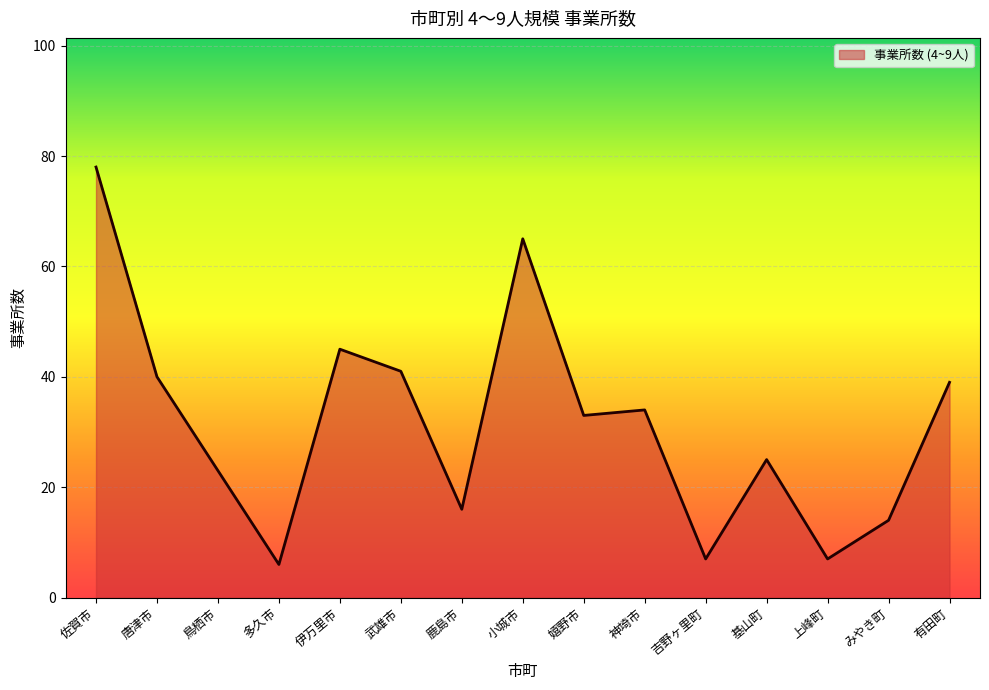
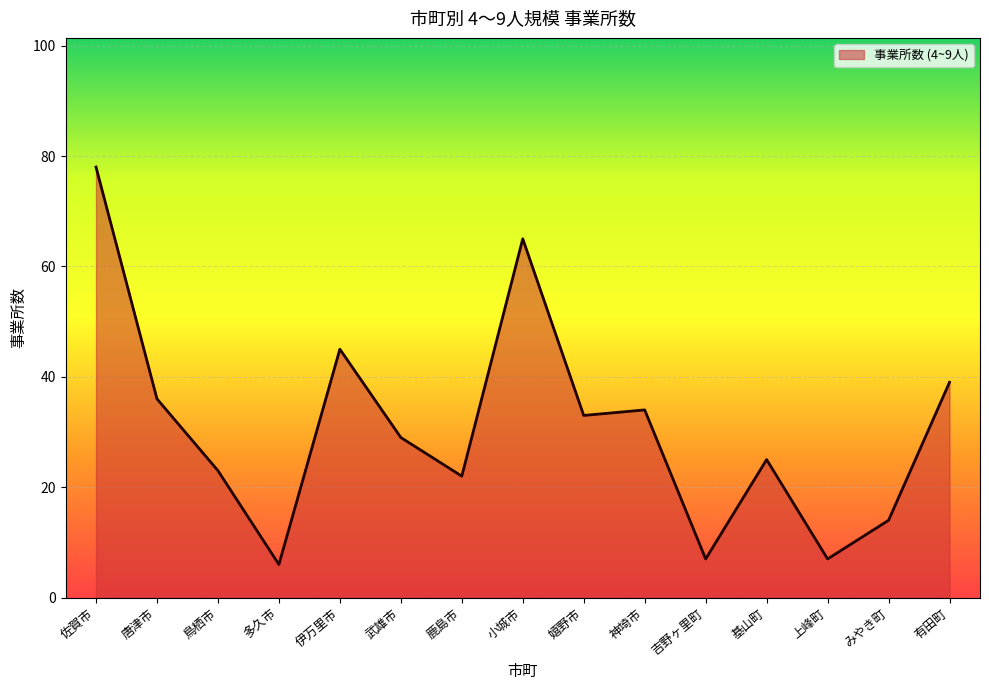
  {
    "佐賀市": 78,
-   "唐津市": 40,
+   "唐津市": 36,
    "鳥栖市": 23,
    "多久市": 6,
    "伊万里市": 45,
-   "武雄市": 41,
-   "鹿島市": 16,
+   "武雄市": 29,
+   "鹿島市": 22,
    "小城市": 65,
    "嬉野市": 33,
    "神埼市": 34,
    "吉野ヶ里町": 7,
    "基山町": 25,
    "上峰町": 7,
    "みやき町": 14,
    "有田町": 39
  }
